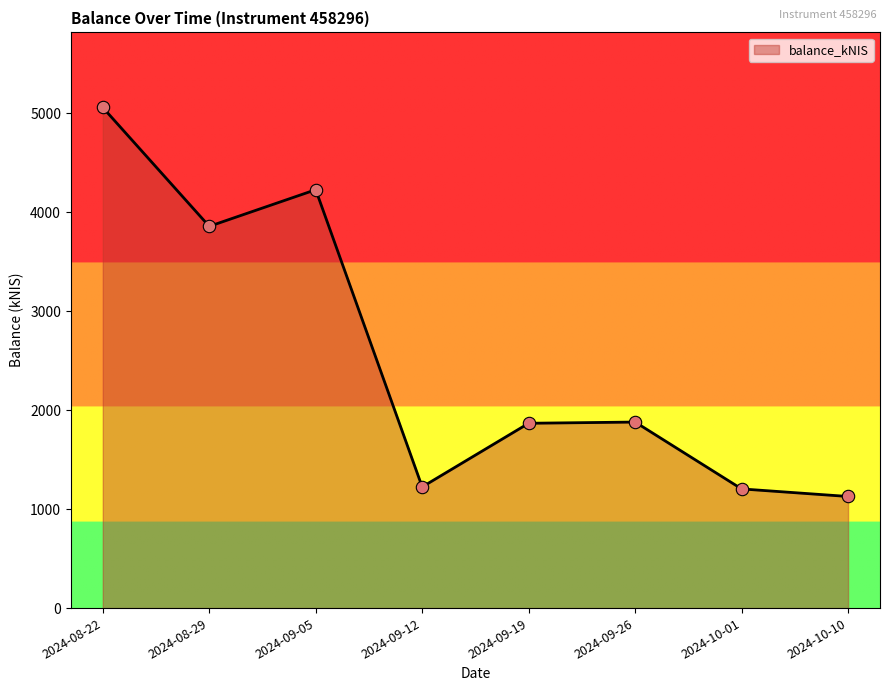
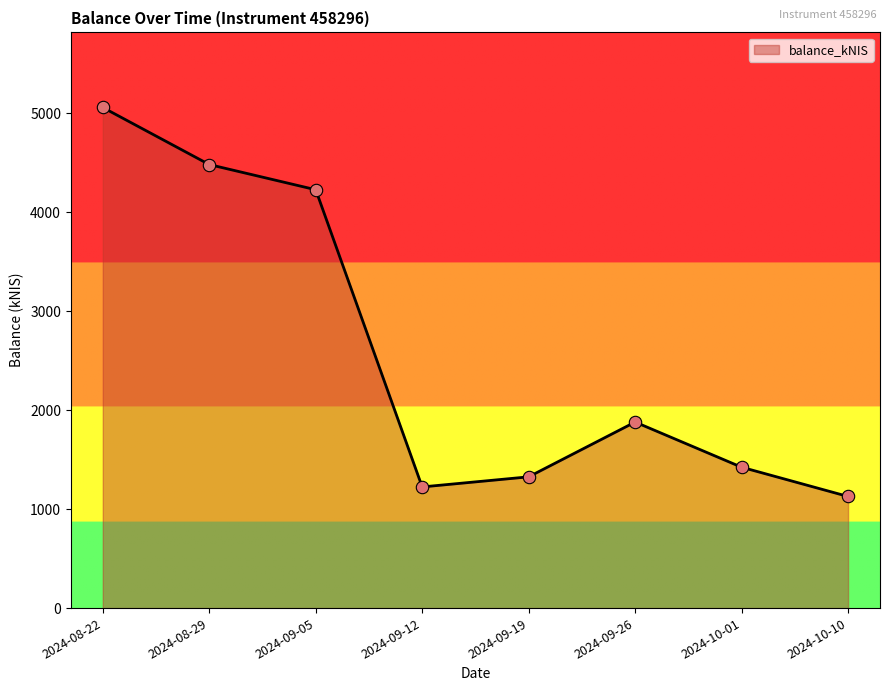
  {
    "2024-08-22": 5100,
-   "2024-08-29": 3900,
+   "2024-08-29": 4500,
    "2024-09-05": 4200,
    "2024-09-12": 1200,
-   "2024-09-19": 1900,
+   "2024-09-19": 1300,
    "2024-09-26": 1900,
-   "2024-10-01": 1200,
+   "2024-10-01": 1400,
    "2024-10-10": 1100
  }
